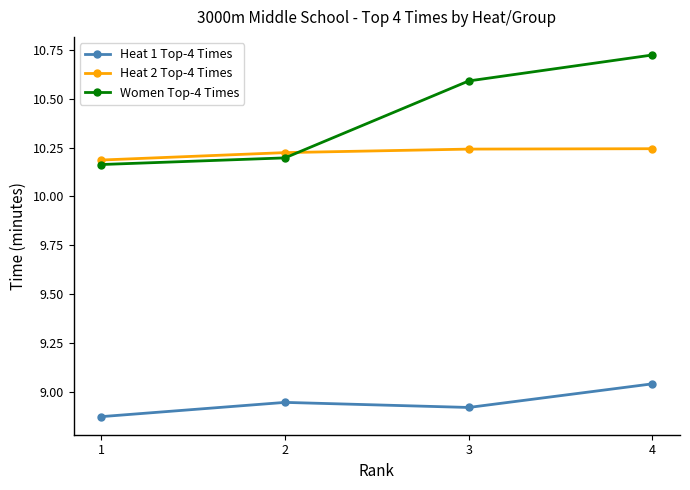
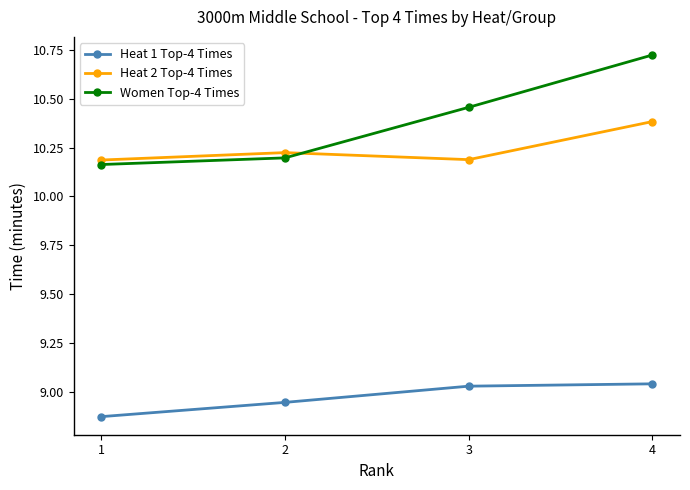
  {
    "Heat 1 Top-4 Times": {
      "1": 8.87,
      "2": 8.95,
-     "3": 8.92,
+     "3": 9.03,
      "4": 9.04
    },
    "Heat 2 Top-4 Times": {
      "1": 10.19,
      "2": 10.22,
-     "3": 10.24,
-     "4": 10.24
+     "3": 10.19,
+     "4": 10.38
    },
    "Women Top-4 Times": {
      "1": 10.16,
      "2": 10.20,
-     "3": 10.59,
+     "3": 10.46,
      "4": 10.72
    }
  }
